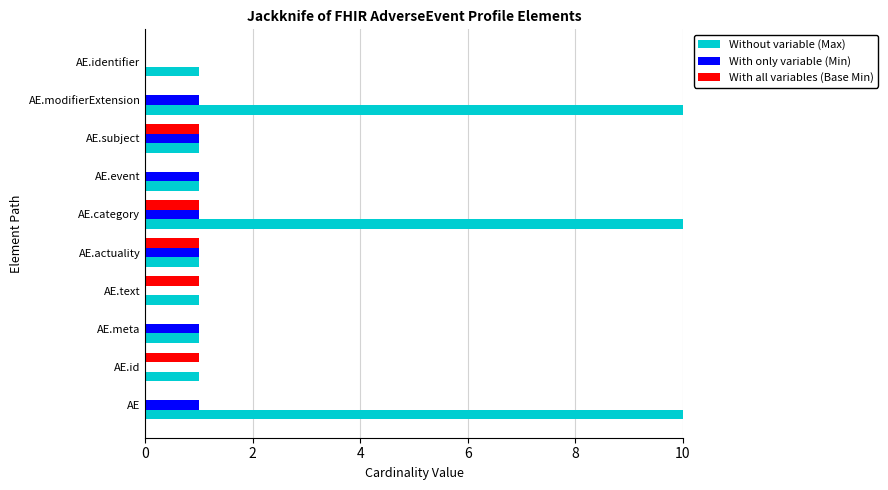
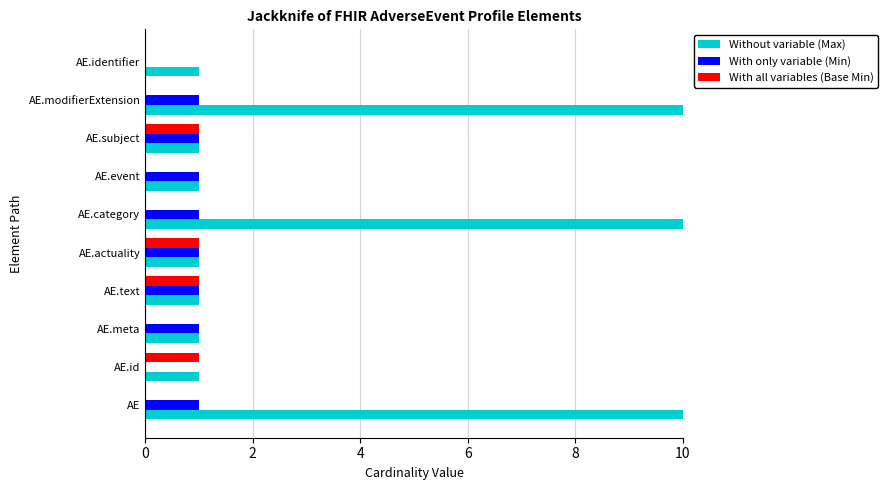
  {
    "Without variable (Max)": {
      "AE.identifier": 1,
      "AE.modifierExtension": 10,
      "AE.subject": 1,
      "AE.event": 1,
      "AE.category": 10,
      "AE.actuality": 1,
      "AE.text": 1,
      "AE.meta": 1,
      "AE.id": 1,
      "AE": 10
    },
    "With only variable (Min)": {
      "AE.identifier": 0,
      "AE.modifierExtension": 1,
      "AE.subject": 1,
      "AE.event": 1,
      "AE.category": 1,
      "AE.actuality": 1,
-     "AE.text": 0,
+     "AE.text": 1,
      "AE.meta": 1,
      "AE.id": 0,
      "AE": 1
    },
    "With all variables (Base Min)": {
      "AE.identifier": 0,
      "AE.modifierExtension": 0,
      "AE.subject": 1,
      "AE.event": 0,
-     "AE.category": 1,
+     "AE.category": 0,
      "AE.actuality": 1,
      "AE.text": 1,
      "AE.meta": 0,
      "AE.id": 1,
      "AE": 0
    }
  }
